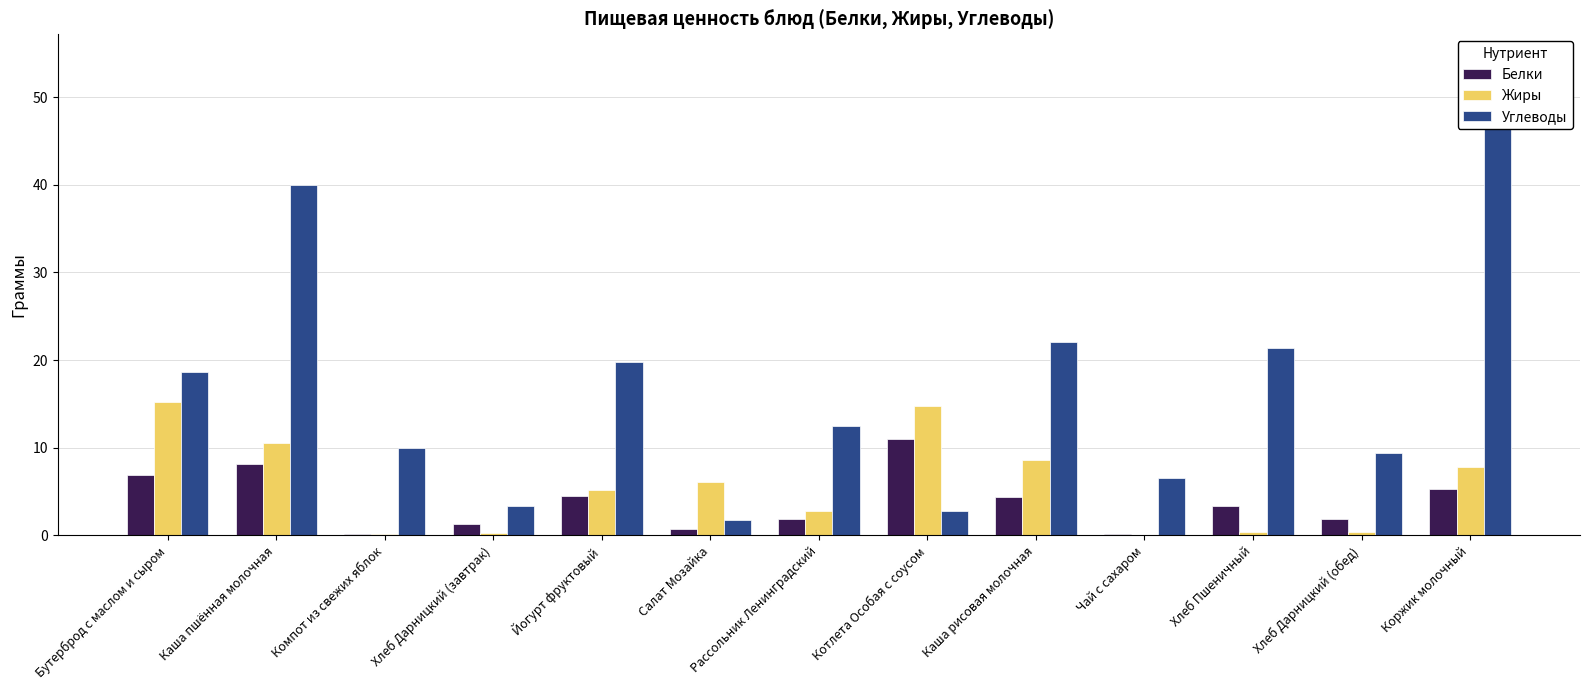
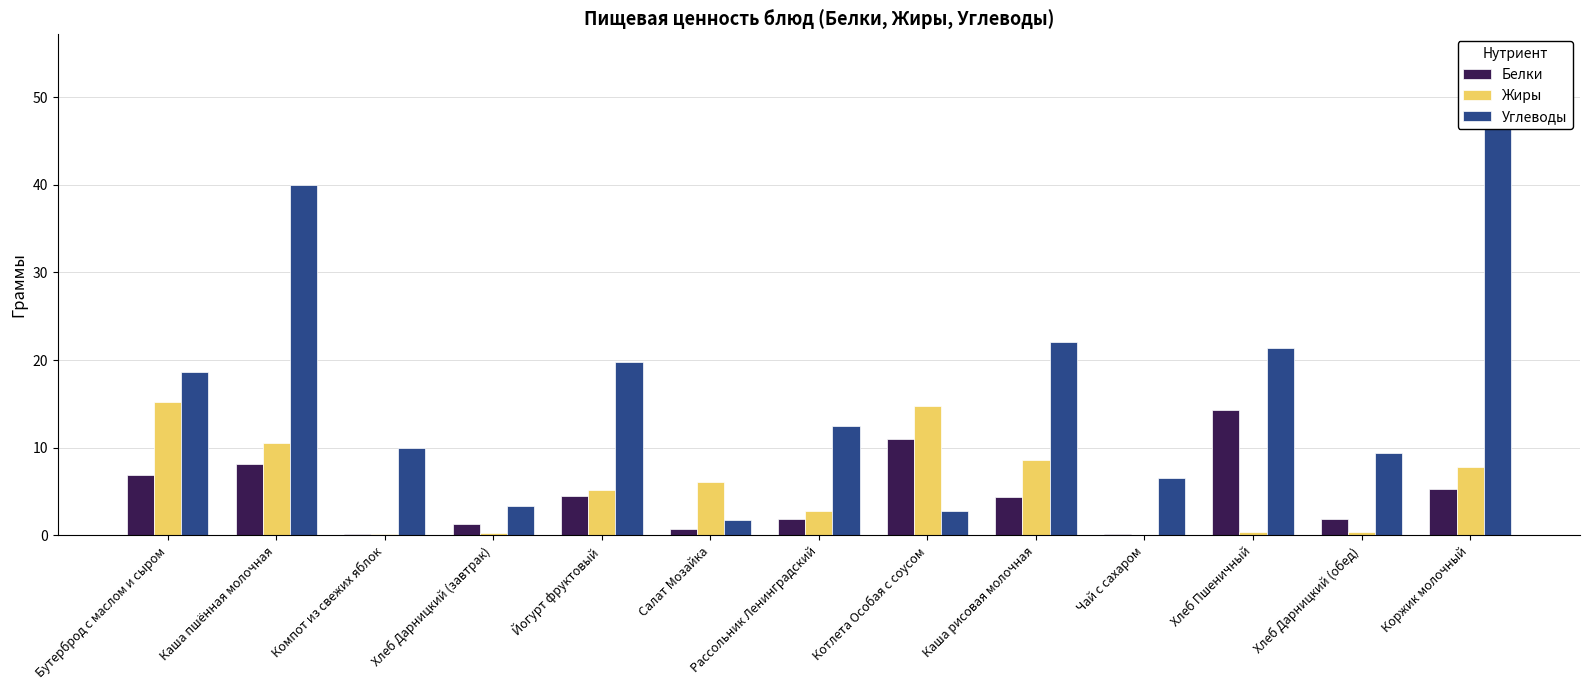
  {
    "Белки": {
      "Бутерброд с маслом и сыром": 7,
      "Каша пшённая молочная": 8,
      "Хлеб Дарницкий (завтрак)": 1,
      "Йогурт фруктовый": 5,
      "Салат Мозайка": 1,
      "Рассольник Ленинградский": 2,
      "Котлета Особая с соусом": 11,
      "Каша рисовая молочная": 4,
-     "Хлеб Пшеничный": 3,
+     "Хлеб Пшеничный": 14,
      "Хлеб Дарницкий (обед)": 2,
      "Коржик молочный": 5
    },
    "Жиры": {
      "Бутерброд с маслом и сыром": 15,
      "Каша пшённая молочная": 11,
      "Йогурт фруктовый": 5,
      "Салат Мозайка": 6,
      "Рассольник Ленинградский": 3,
      "Котлета Особая с соусом": 15,
      "Каша рисовая молочная": 9,
      "Чай с сахаром": 0,
      "Хлеб Пшеничный": 0,
      "Хлеб Дарницкий (обед)": 0,
      "Коржик молочный": 8
    },
    "Углеводы": {
      "Бутерброд с маслом и сыром": 19,
      "Каша пшённая молочная": 40,
      "Компот из свежих яблок": 10,
      "Хлеб Дарницкий (завтрак)": 3,
      "Йогурт фруктовый": 20,
      "Салат Мозайка": 2,
      "Рассольник Ленинградский": 13,
      "Котлета Особая с соусом": 3,
      "Каша рисовая молочная": 22,
      "Чай с сахаром": 7,
      "Хлеб Пшеничный": 21,
      "Хлеб Дарницкий (обед)": 9
    }
  }
